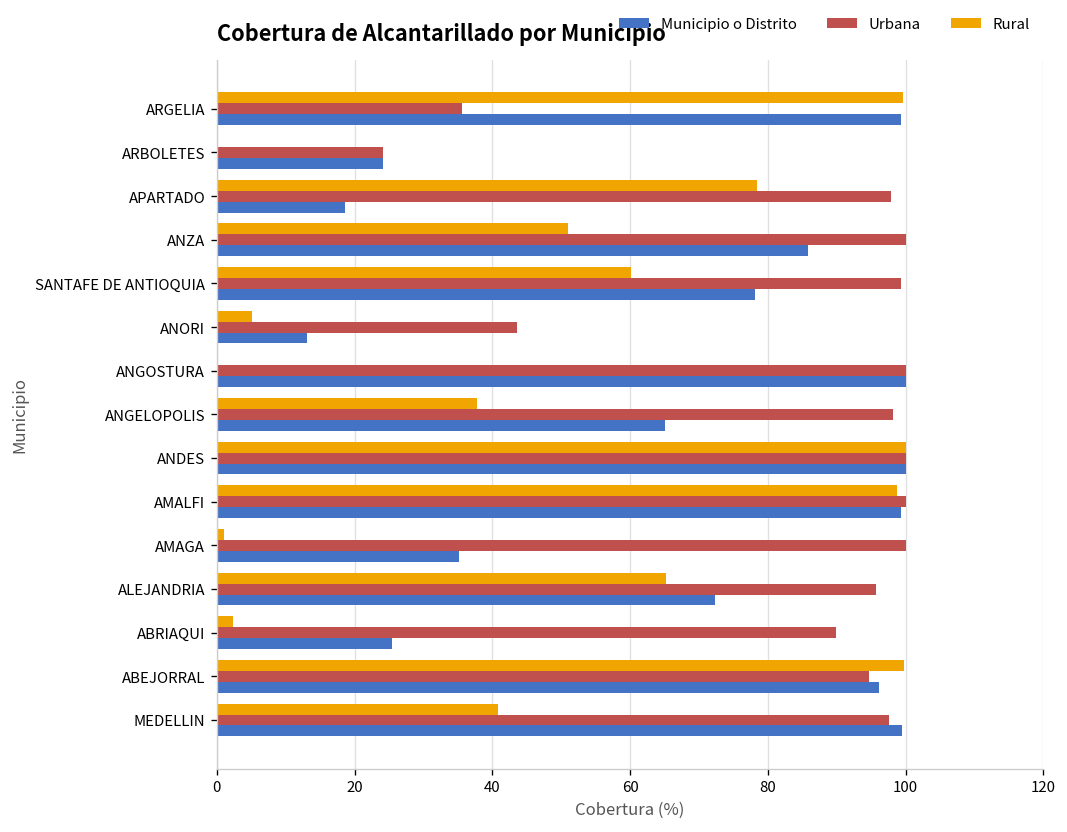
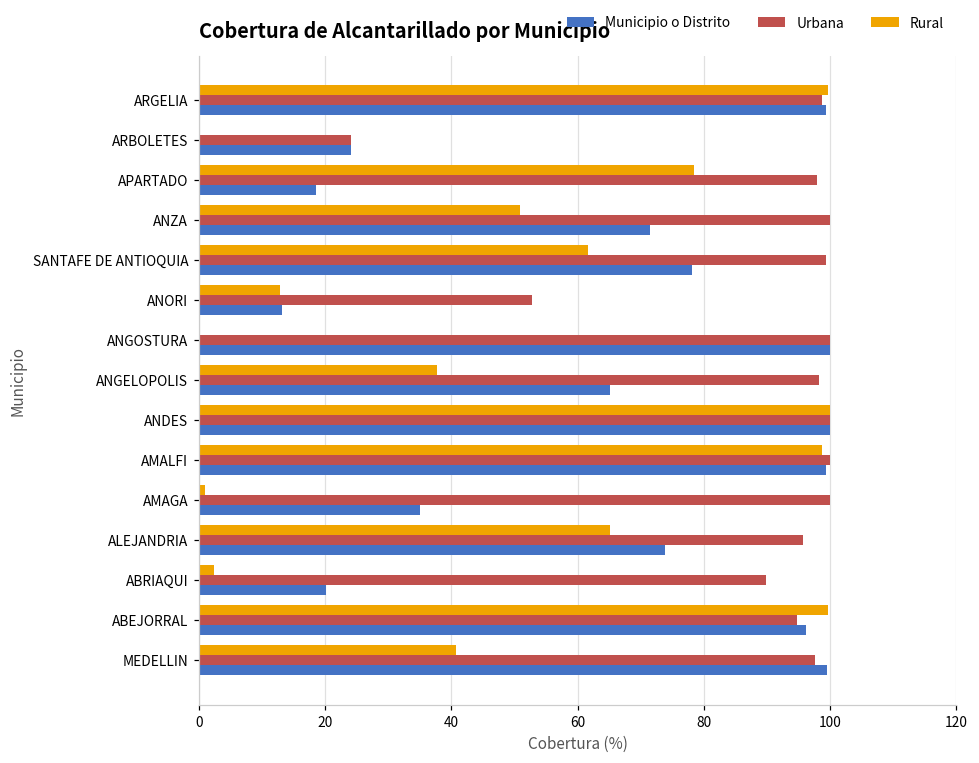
  {
    "Municipio o Distrito": {
      "ARGELIA": 99,
      "ARBOLETES": 24,
      "APARTADO": 19,
-     "ANZA": 86,
+     "ANZA": 71,
      "SANTAFE DE ANTIOQUIA": 78,
      "ANORI": 13,
      "ANGOSTURA": 100,
      "ANGELOPOLIS": 65,
      "ANDES": 100,
      "AMALFI": 99,
      "AMAGA": 35,
-     "ALEJANDRIA": 72,
-     "ABRIAQUI": 25,
+     "ALEJANDRIA": 74,
+     "ABRIAQUI": 20,
      "ABEJORRAL": 96,
      "MEDELLIN": 99
    },
    "Urbana": {
-     "ARGELIA": 36,
+     "ARGELIA": 99,
      "ARBOLETES": 24,
      "APARTADO": 98,
      "ANZA": 100,
      "SANTAFE DE ANTIOQUIA": 99,
-     "ANORI": 44,
+     "ANORI": 53,
      "ANGOSTURA": 100,
      "ANGELOPOLIS": 98,
      "ANDES": 100,
      "AMALFI": 100,
      "AMAGA": 100,
      "ALEJANDRIA": 96,
      "ABRIAQUI": 90,
      "ABEJORRAL": 95,
      "MEDELLIN": 98
    },
    "Rural": {
      "ARGELIA": 100,
      "ARBOLETES": 0,
      "APARTADO": 78,
      "ANZA": 51,
-     "SANTAFE DE ANTIOQUIA": 60,
-     "ANORI": 5,
+     "SANTAFE DE ANTIOQUIA": 62,
+     "ANORI": 13,
      "ANGOSTURA": 0,
      "ANGELOPOLIS": 38,
      "ANDES": 100,
      "AMALFI": 99,
      "AMAGA": 1,
      "ALEJANDRIA": 65,
      "ABRIAQUI": 2,
      "ABEJORRAL": 100,
      "MEDELLIN": 41
    }
  }
